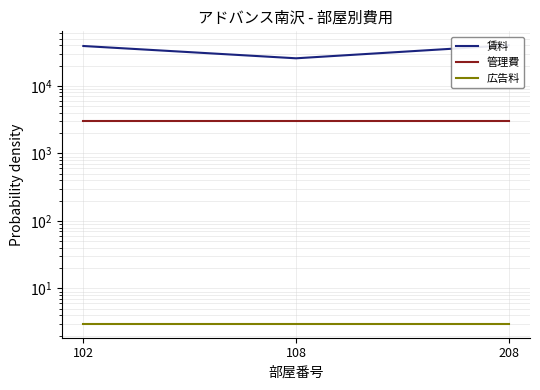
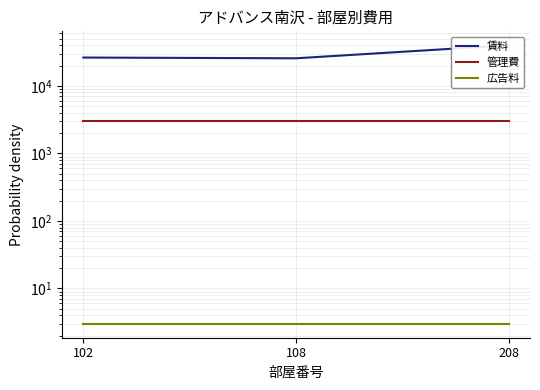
  {
    "賃料": {
-     "102": 40000,
+     "102": 26000,
      "108": 26000
    },
    "管理費": {
      "102": 3000,
      "108": 3000,
      "208": 3000
    },
    "広告料": {
      "102": 3,
      "108": 3,
      "208": 3
    }
  }
